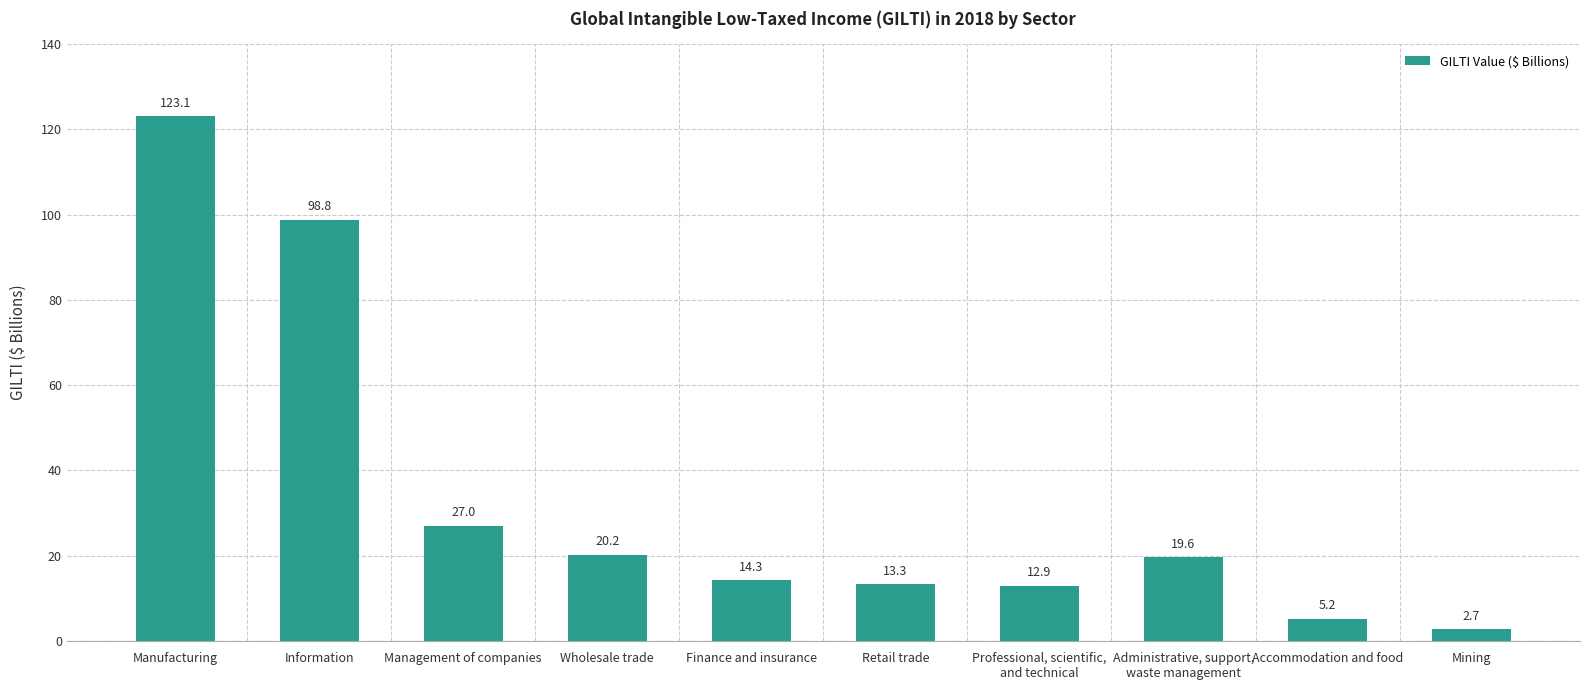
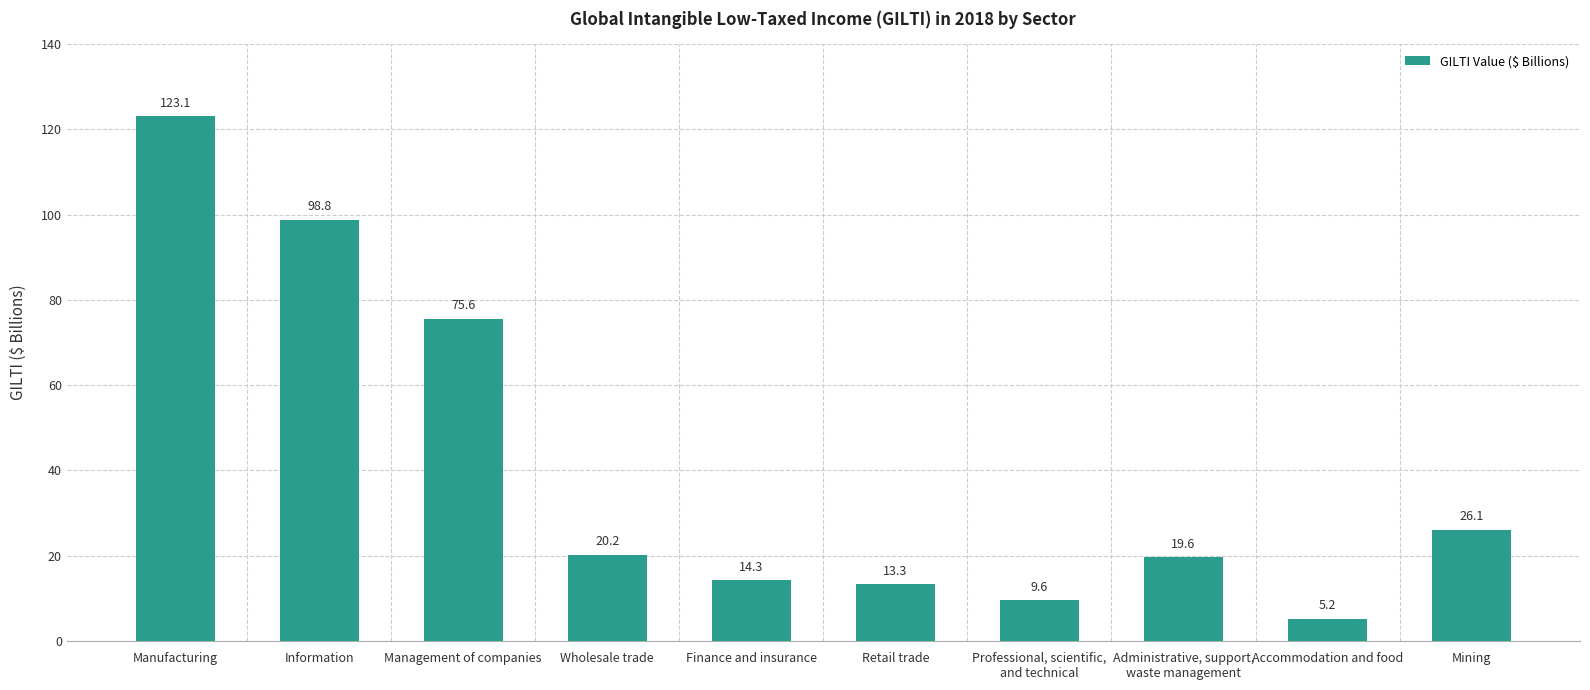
  {
    "Manufacturing": 123.1,
    "Information": 98.8,
-   "Management of companies": 27.0,
+   "Management of companies": 75.6,
    "Wholesale trade": 20.2,
    "Finance and insurance": 14.3,
    "Retail trade": 13.3,
-   "Professional, scientific, and technical": 12.9,
+   "Professional, scientific, and technical": 9.6,
    "Administrative, support, waste management": 19.6,
    "Accommodation and food": 5.2,
-   "Mining": 2.7
+   "Mining": 26.1
  }
